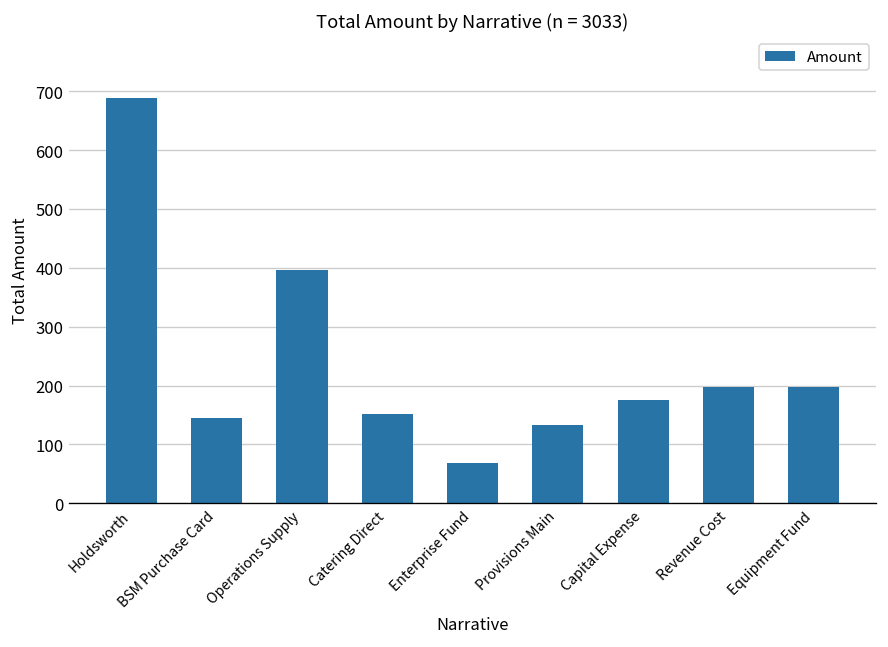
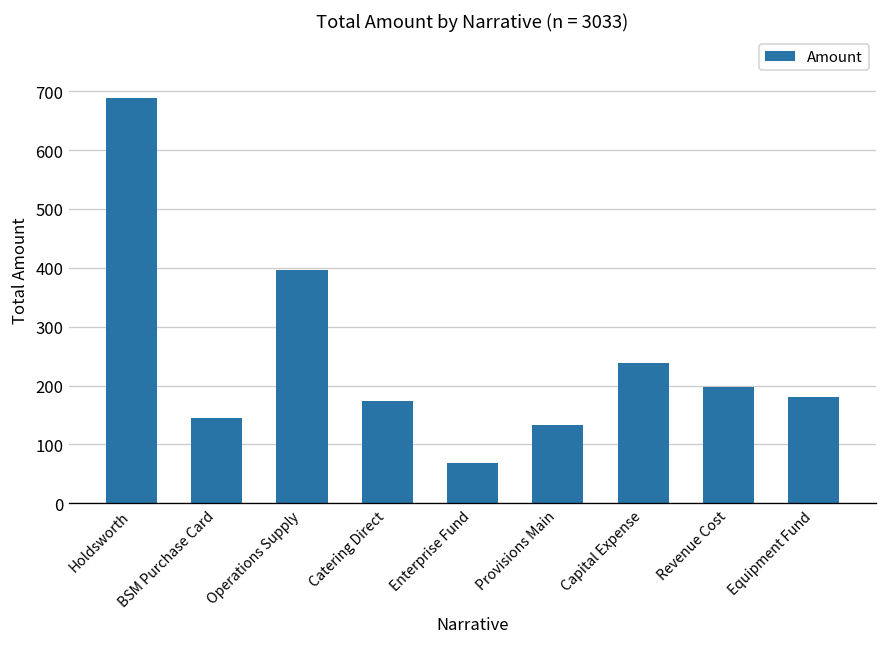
  {
    "Holdsworth": 690,
    "BSM Purchase Card": 150,
    "Operations Supply": 400,
-   "Catering Direct": 150,
+   "Catering Direct": 170,
    "Enterprise Fund": 70,
    "Provisions Main": 130,
-   "Capital Expense": 180,
+   "Capital Expense": 240,
    "Revenue Cost": 200,
-   "Equipment Fund": 200
+   "Equipment Fund": 180
  }
